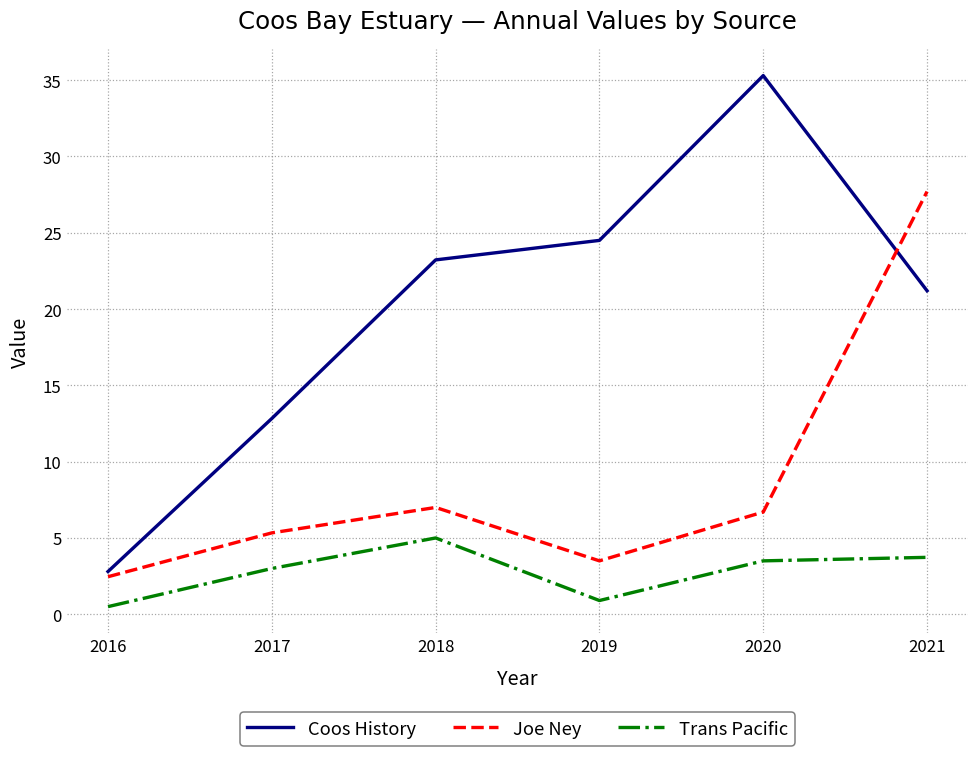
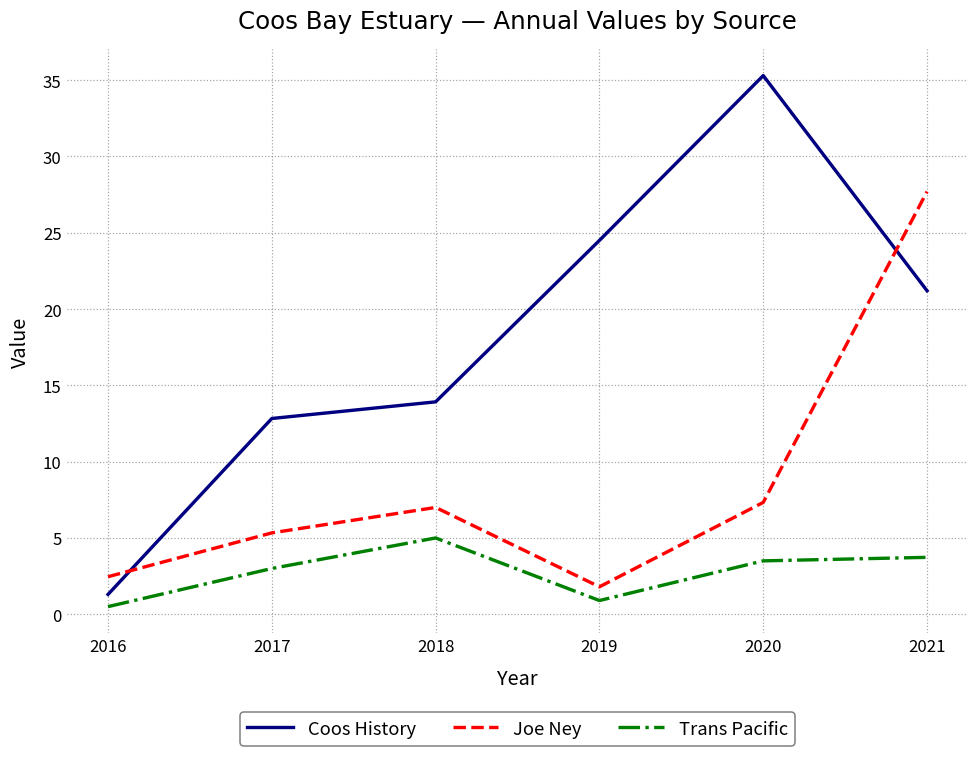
  {
    "Coos History": {
-     "2016": 2.8,
+     "2016": 1.3,
      "2017": 12.8,
-     "2018": 23.2,
+     "2018": 13.9,
      "2019": 24.5,
      "2020": 35.3,
      "2021": 21.2
    },
    "Joe Ney": {
      "2016": 2.5,
      "2017": 5.3,
      "2018": 7.0,
-     "2019": 3.5,
-     "2020": 6.7,
+     "2019": 1.8,
+     "2020": 7.3,
      "2021": 27.7
    },
    "Trans Pacific": {
      "2016": 0.5,
      "2017": 3.0,
      "2018": 5.0,
      "2019": 0.9,
      "2020": 3.5,
      "2021": 3.7
    }
  }
